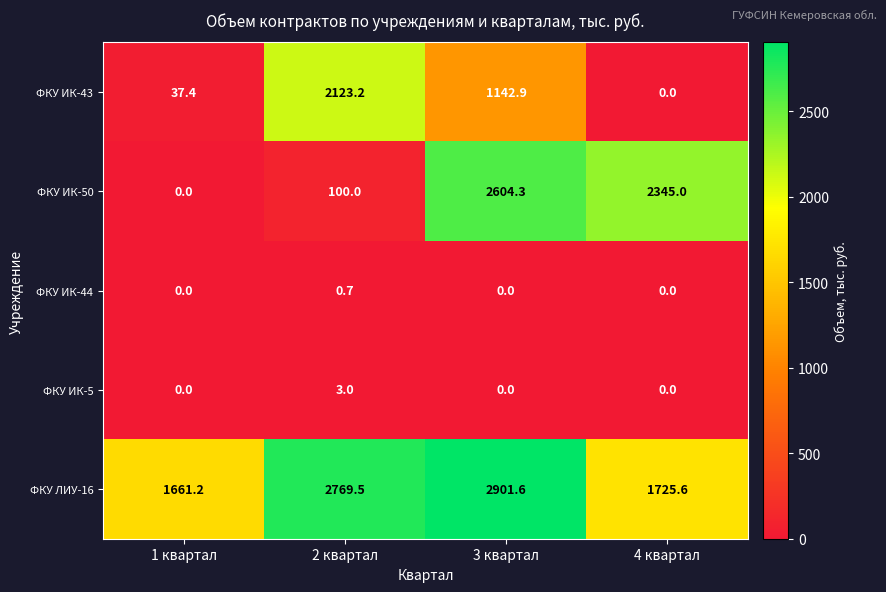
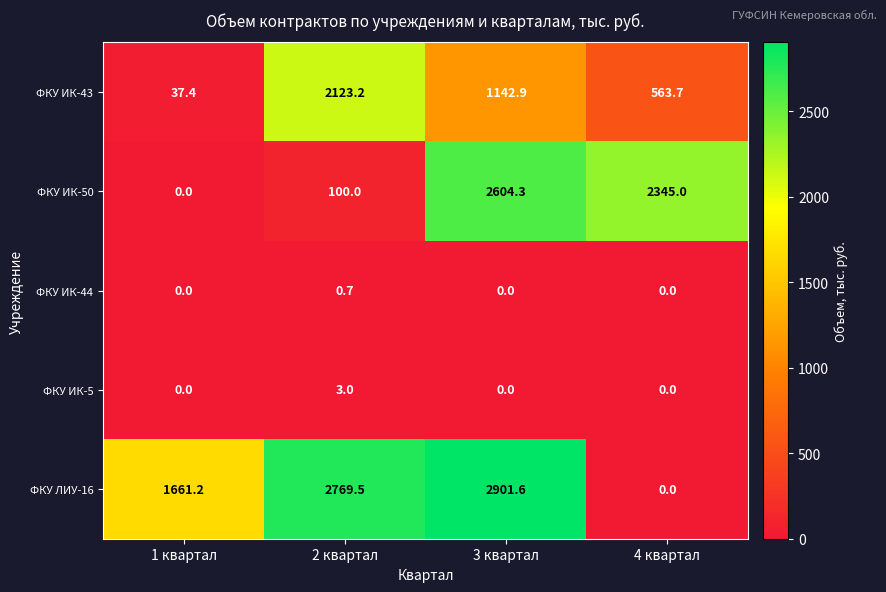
  {
    "ФКУ ИК-43": {
      "1 квартал": 37.4,
      "2 квартал": 2123.2,
      "3 квартал": 1142.9,
-     "4 квартал": 0.0
+     "4 квартал": 563.7
    },
    "ФКУ ИК-50": {
      "1 квартал": 0.0,
      "2 квартал": 100.0,
      "3 квартал": 2604.3,
      "4 квартал": 2345.0
    },
    "ФКУ ИК-44": {
      "1 квартал": 0.0,
      "2 квартал": 0.7,
      "3 квартал": 0.0,
      "4 квартал": 0.0
    },
    "ФКУ ИК-5": {
      "1 квартал": 0.0,
      "2 квартал": 3.0,
      "3 квартал": 0.0,
      "4 квартал": 0.0
    },
    "ФКУ ЛИУ-16": {
      "1 квартал": 1661.2,
      "2 квартал": 2769.5,
      "3 квартал": 2901.6,
-     "4 квартал": 1725.6
+     "4 квартал": 0.0
    }
  }
